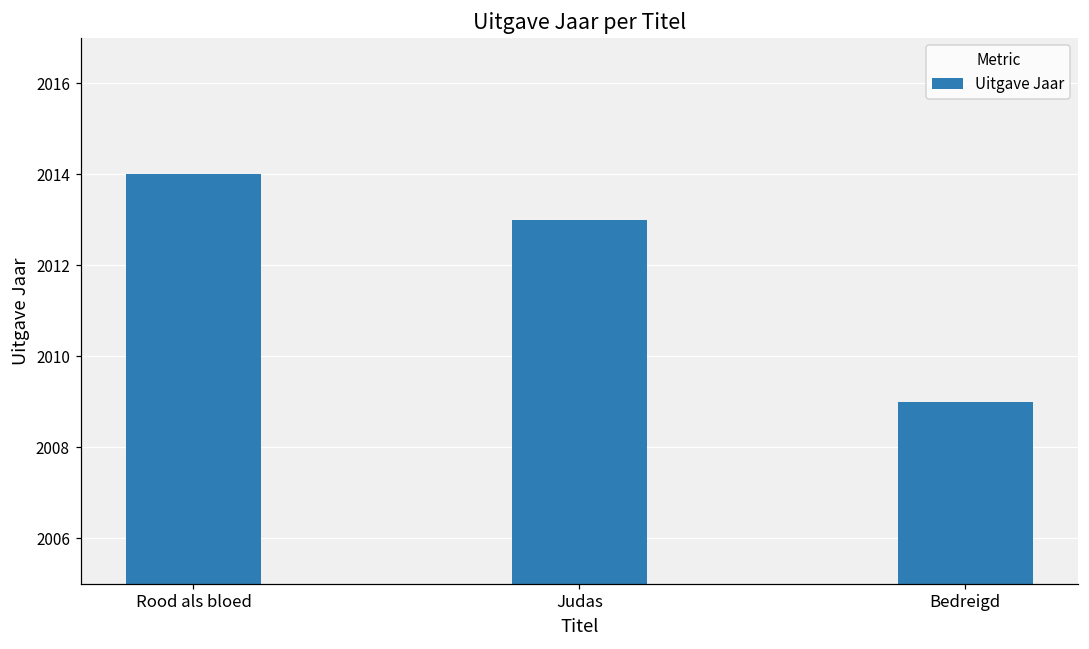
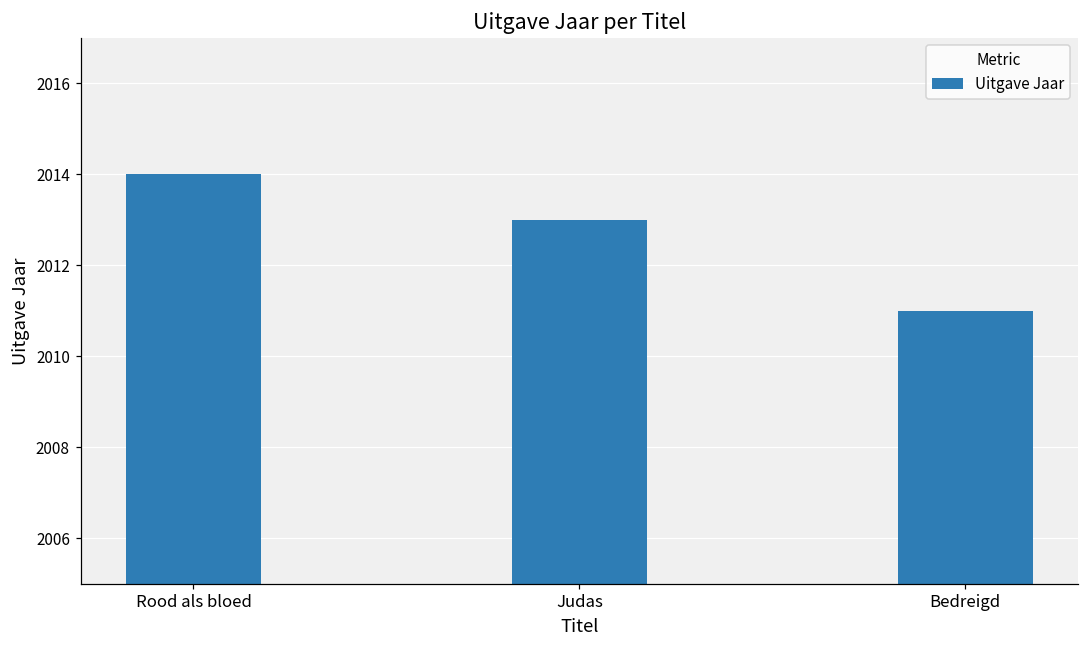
  {
    "Rood als bloed": 2014,
    "Judas": 2013,
-   "Bedreigd": 2009
+   "Bedreigd": 2011
  }
